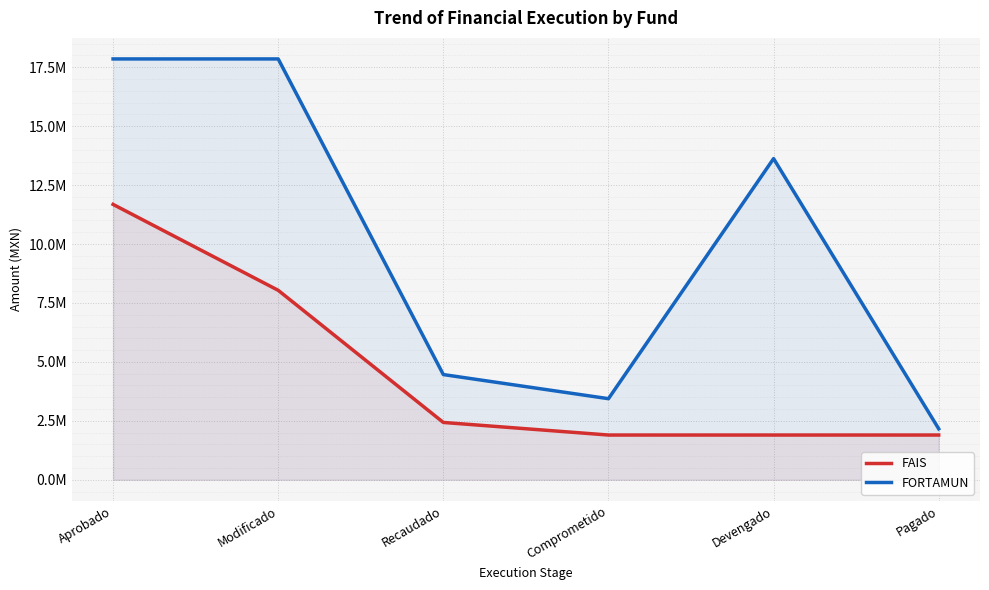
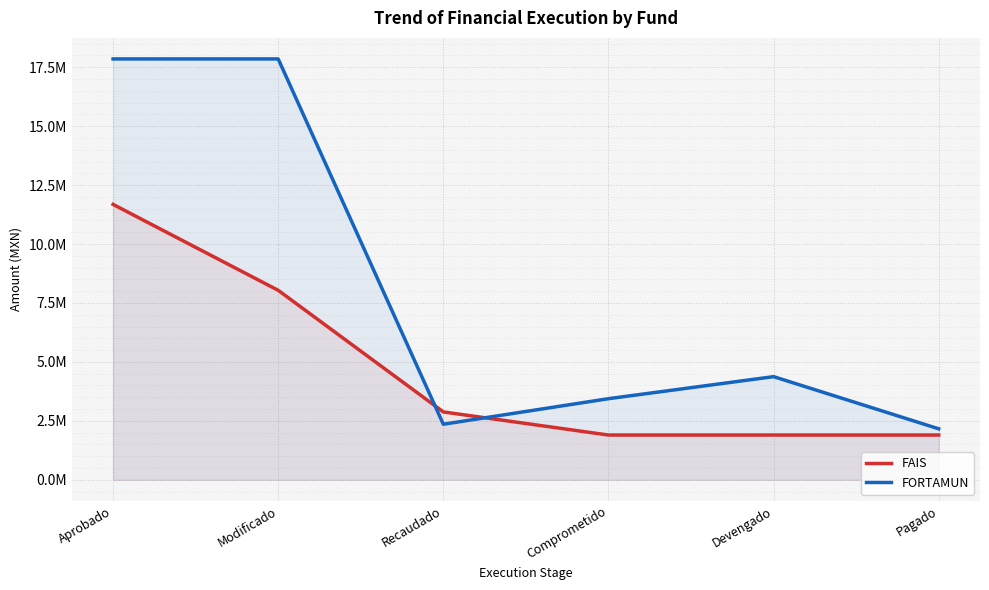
  {
    "FAIS": {
      "Aprobado": 11700000,
      "Modificado": 8000000,
-     "Recaudado": 2400000,
+     "Recaudado": 2900000,
      "Comprometido": 1900000,
      "Devengado": 1900000,
      "Pagado": 1900000
    },
    "FORTAMUN": {
      "Aprobado": 17900000,
      "Modificado": 17900000,
-     "Recaudado": 4500000,
+     "Recaudado": 2400000,
      "Comprometido": 3400000,
-     "Devengado": 13600000,
+     "Devengado": 4400000,
      "Pagado": 2200000
    }
  }
